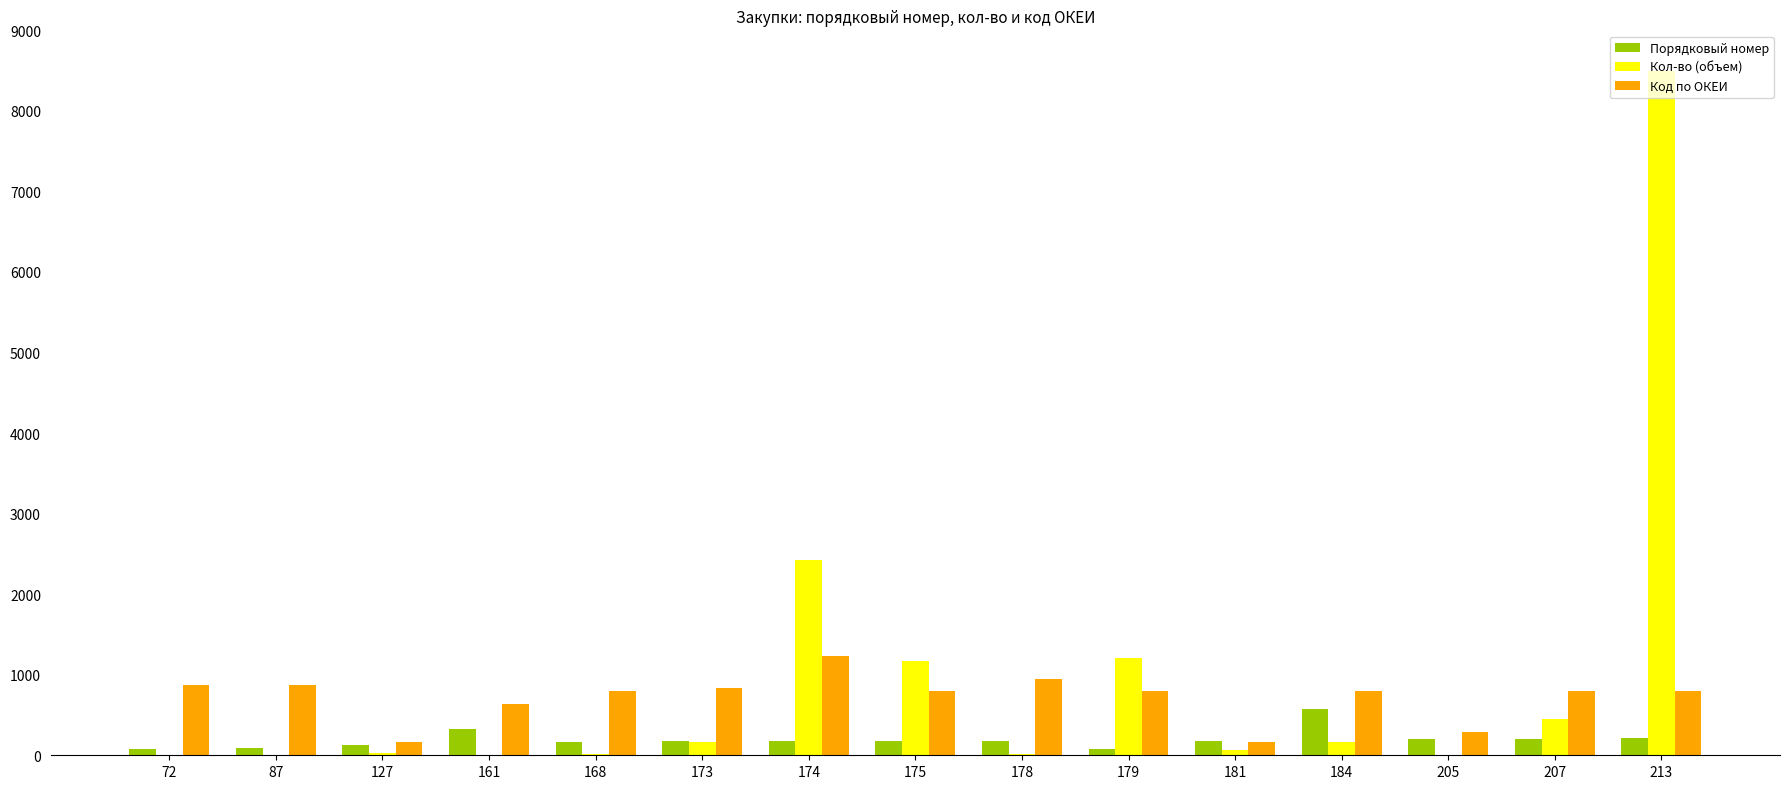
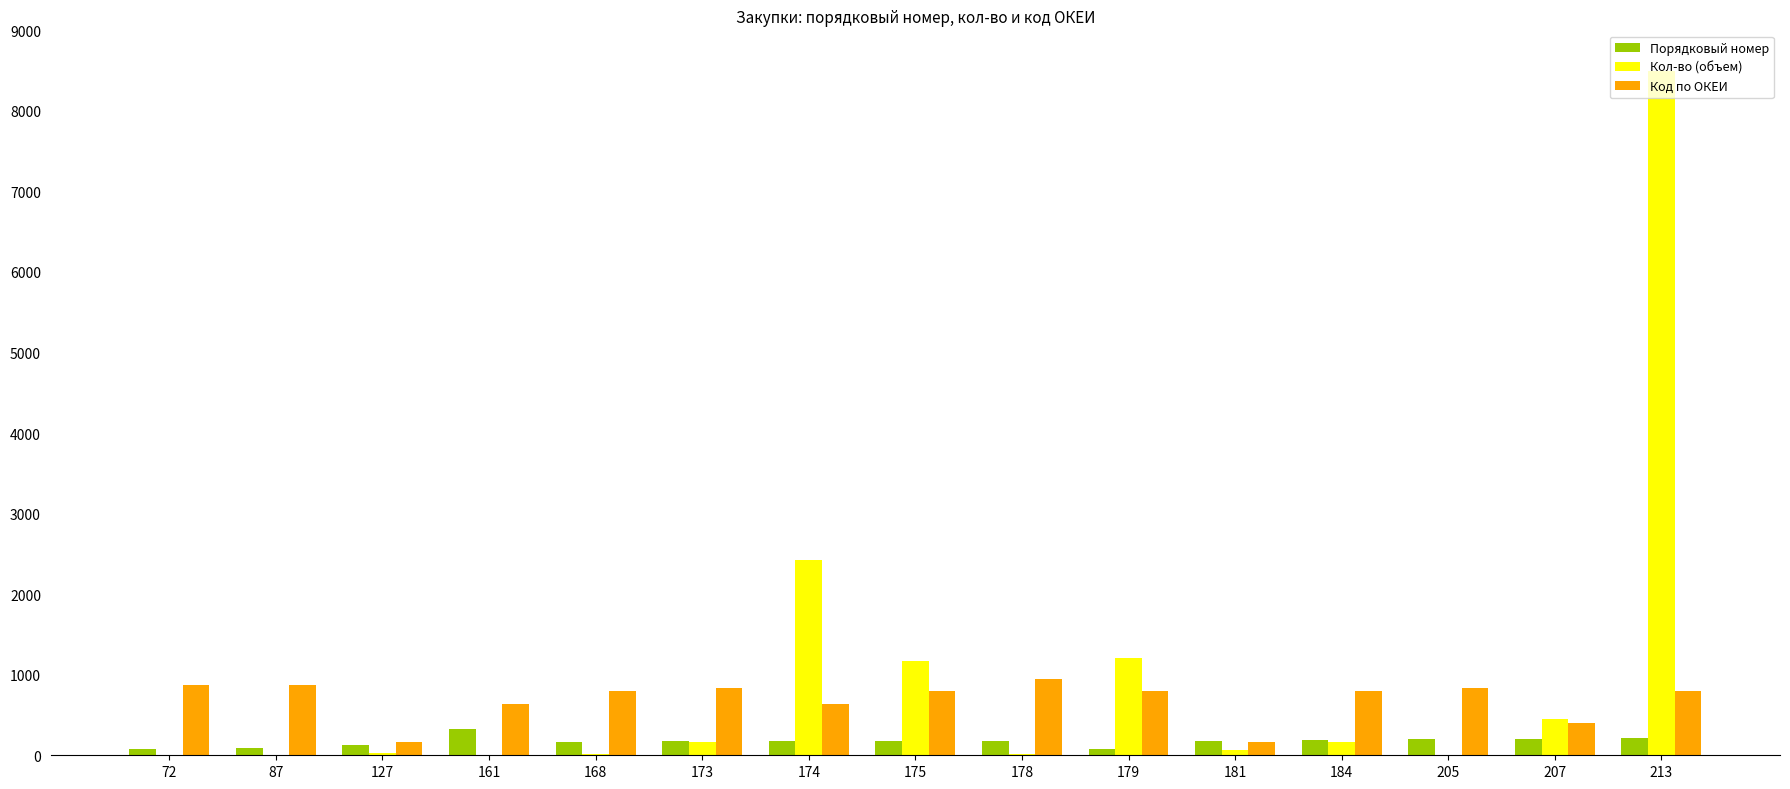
  {
    "Порядковый номер": {
      "72": 100,
      "87": 100,
      "127": 100,
      "161": 300,
      "168": 200,
      "173": 200,
      "174": 200,
      "175": 200,
      "178": 200,
      "179": 100,
      "181": 200,
-     "184": 600,
+     "184": 200,
      "205": 200,
      "207": 200,
      "213": 200
    },
    "Кол-во (объем)": {
      "127": 0,
      "173": 200,
      "174": 2400,
      "175": 1200,
      "179": 1200,
      "181": 100,
      "184": 200,
      "207": 400
    },
    "Код по ОКЕИ": {
      "72": 900,
      "87": 900,
      "127": 200,
      "161": 600,
      "168": 800,
      "173": 800,
-     "174": 1200,
+     "174": 600,
      "175": 800,
      "178": 900,
      "179": 800,
      "181": 200,
      "184": 800,
-     "205": 300,
-     "207": 800,
+     "205": 800,
+     "207": 400,
      "213": 800
    }
  }
